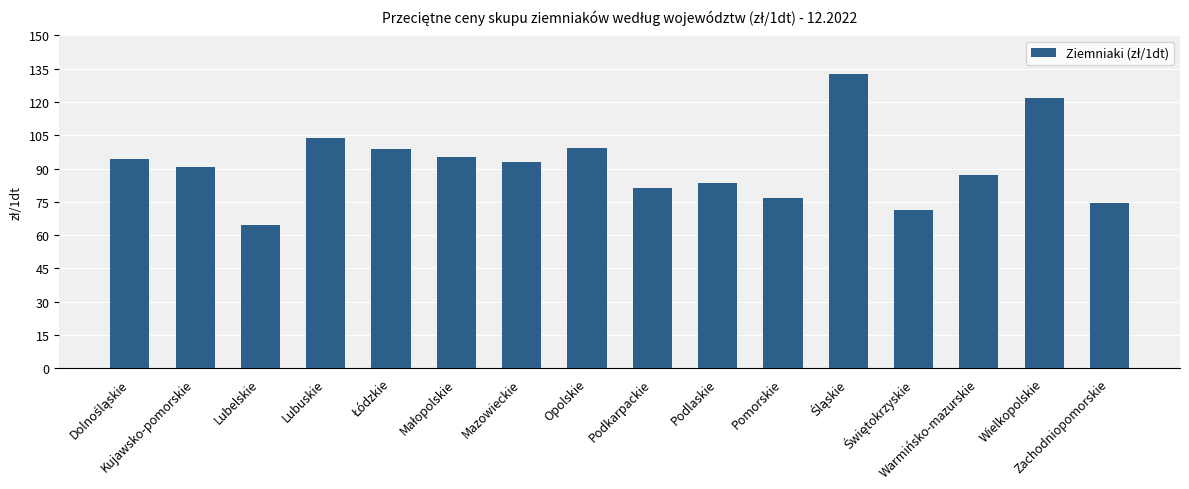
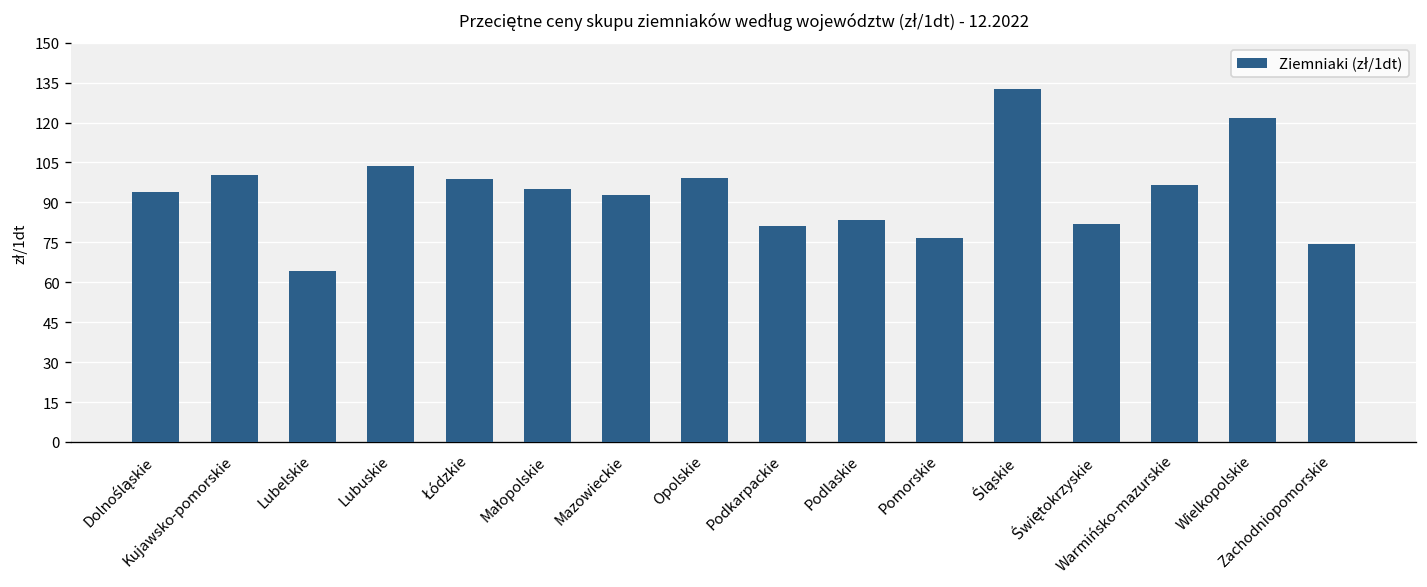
  {
    "Dolnośląskie": 94,
-   "Kujawsko-pomorskie": 91,
+   "Kujawsko-pomorskie": 100,
    "Lubelskie": 64,
    "Lubuskie": 104,
    "Łódzkie": 99,
    "Małopolskie": 95,
    "Mazowieckie": 93,
    "Opolskie": 99,
    "Podkarpackie": 81,
    "Podlaskie": 84,
    "Pomorskie": 77,
    "Śląskie": 133,
-   "Świętokrzyskie": 71,
-   "Warmińsko-mazurskie": 87,
+   "Świętokrzyskie": 82,
+   "Warmińsko-mazurskie": 96,
    "Wielkopolskie": 122,
    "Zachodniopomorskie": 74
  }
